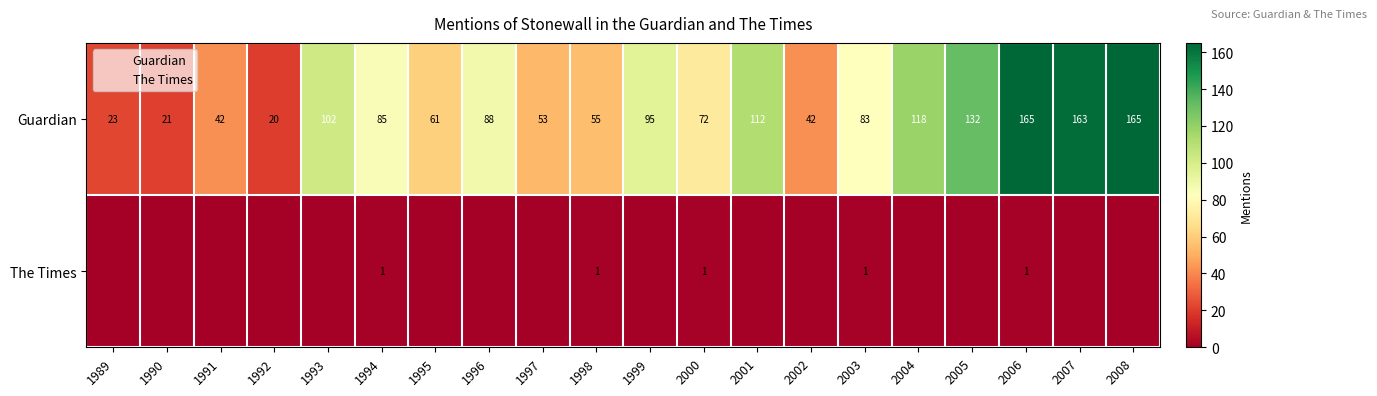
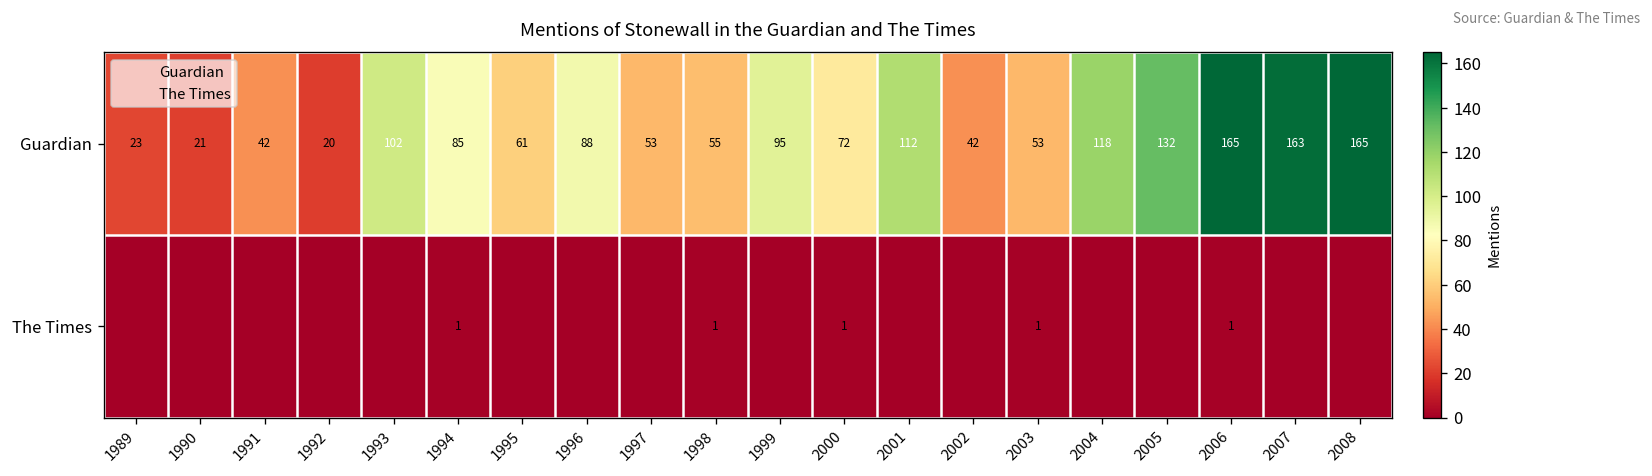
  {
    "Guardian": {
      "1989": 23,
      "1990": 21,
      "1991": 42,
      "1992": 20,
      "1993": 102,
      "1994": 85,
      "1995": 61,
      "1996": 88,
      "1997": 53,
      "1998": 55,
      "1999": 95,
      "2000": 72,
      "2001": 112,
      "2002": 42,
-     "2003": 83,
+     "2003": 53,
      "2004": 118,
      "2005": 132,
      "2006": 165,
      "2007": 163,
      "2008": 165
    },
    "The Times": {
      "1994": 1,
      "1998": 1,
      "2000": 1,
      "2003": 1,
      "2006": 1
    }
  }
